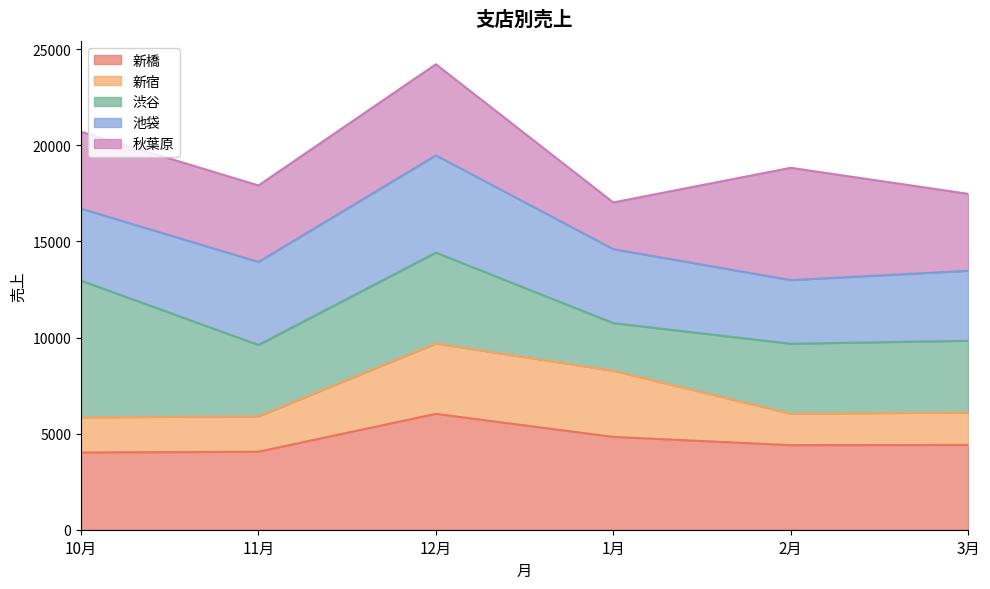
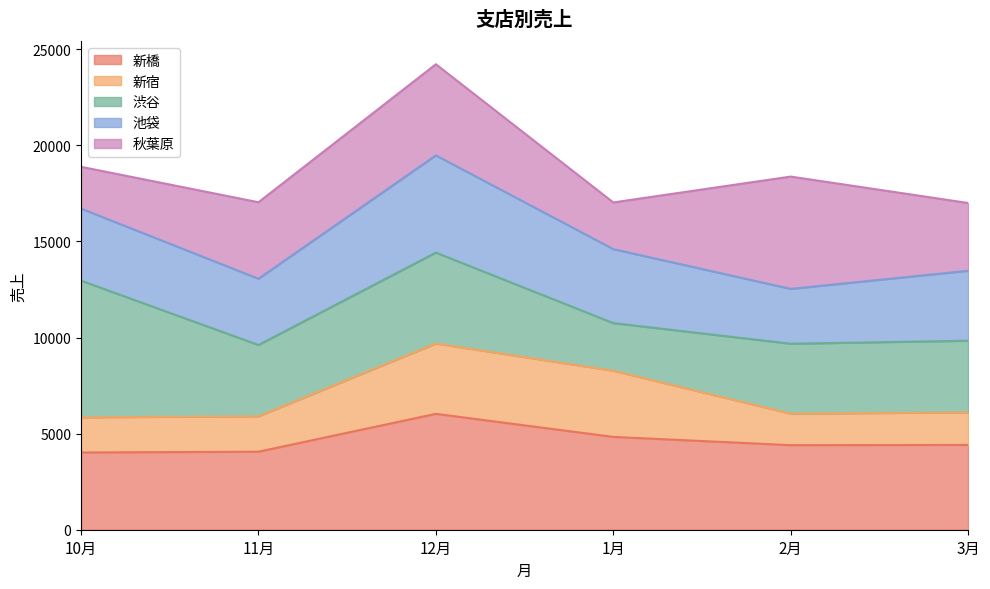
  {
    "渋谷": {
      "10月": 7100,
      "11月": 3700,
      "12月": 4700,
      "1月": 2500,
      "2月": 3600,
      "3月": 3700
    },
    "池袋": {
      "10月": 3700,
-     "11月": 4300,
+     "11月": 3400,
      "12月": 5100,
      "1月": 3800,
-     "2月": 3300,
+     "2月": 2900,
      "3月": 3600
    },
    "秋葉原": {
-     "10月": 4000,
+     "10月": 2200,
      "11月": 4000,
      "12月": 4700,
      "1月": 2400,
      "2月": 5800,
-     "3月": 4000
+     "3月": 3500
    }
  }
